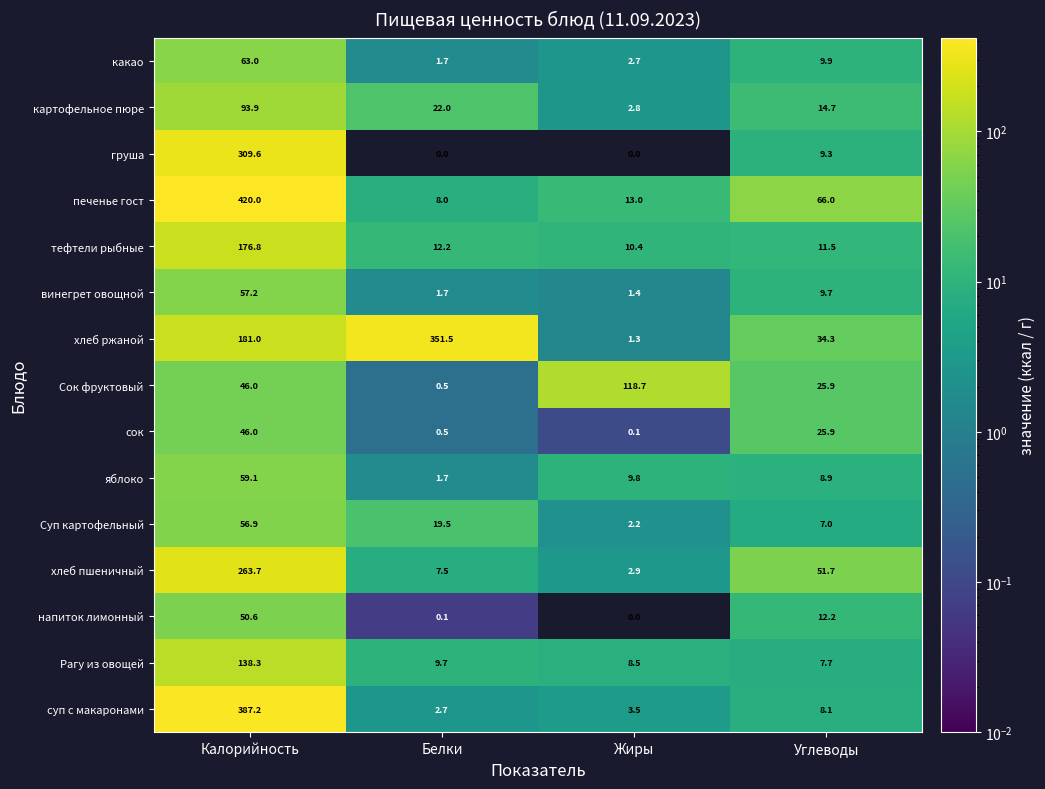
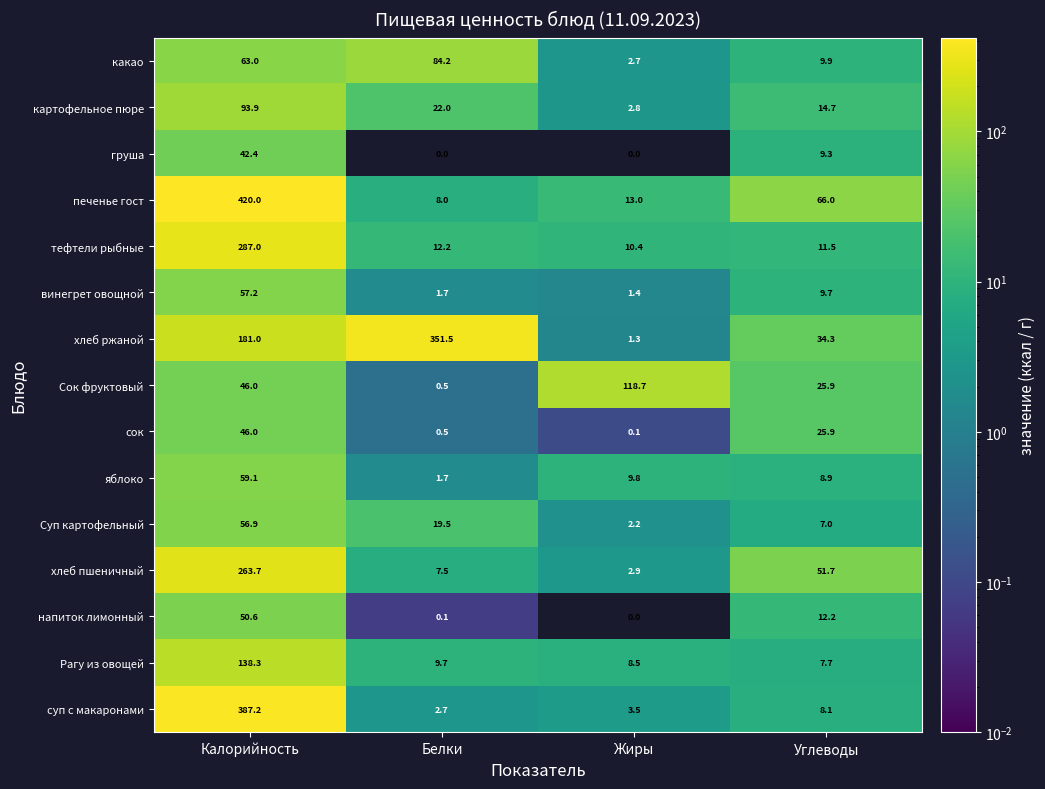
  {
    "какао": {
      "Калорийность": 63.0,
-     "Белки": 1.7,
+     "Белки": 84.2,
      "Жиры": 2.7,
      "Углеводы": 9.9
    },
    "картофельное пюре": {
      "Калорийность": 93.9,
      "Белки": 22.0,
      "Жиры": 2.8,
      "Углеводы": 14.7
    },
    "груша": {
-     "Калорийность": 309.6,
+     "Калорийность": 42.4,
      "Углеводы": 9.3
    },
    "печенье гост": {
      "Калорийность": 420.0,
      "Белки": 8.0,
      "Жиры": 13.0,
      "Углеводы": 66.0
    },
    "тефтели рыбные": {
-     "Калорийность": 176.8,
+     "Калорийность": 287.0,
      "Белки": 12.2,
      "Жиры": 10.4,
      "Углеводы": 11.5
    },
    "винегрет овощной": {
      "Калорийность": 57.2,
      "Белки": 1.7,
      "Жиры": 1.4,
      "Углеводы": 9.7
    },
    "хлеб ржаной": {
      "Калорийность": 181.0,
      "Белки": 351.5,
      "Жиры": 1.3,
      "Углеводы": 34.3
    },
    "Сок фруктовый": {
      "Калорийность": 46.0,
      "Белки": 0.5,
      "Жиры": 118.7,
      "Углеводы": 25.9
    },
    "сок": {
      "Калорийность": 46.0,
      "Белки": 0.5,
      "Жиры": 0.1,
      "Углеводы": 25.9
    },
    "яблоко": {
      "Калорийность": 59.1,
      "Белки": 1.7,
      "Жиры": 9.8,
      "Углеводы": 8.9
    },
    "Суп картофельный": {
      "Калорийность": 56.9,
      "Белки": 19.5,
      "Жиры": 2.2,
      "Углеводы": 7.0
    },
    "хлеб пшеничный": {
      "Калорийность": 263.7,
      "Белки": 7.5,
      "Жиры": 2.9,
      "Углеводы": 51.7
    },
    "напиток лимонный": {
      "Калорийность": 50.6,
      "Белки": 0.1,
      "Углеводы": 12.2
    },
    "Рагу из овощей": {
      "Калорийность": 138.3,
      "Белки": 9.7,
      "Жиры": 8.5,
      "Углеводы": 7.7
    },
    "суп с макаронами": {
      "Калорийность": 387.2,
      "Белки": 2.7,
      "Жиры": 3.5,
      "Углеводы": 8.1
    }
  }
